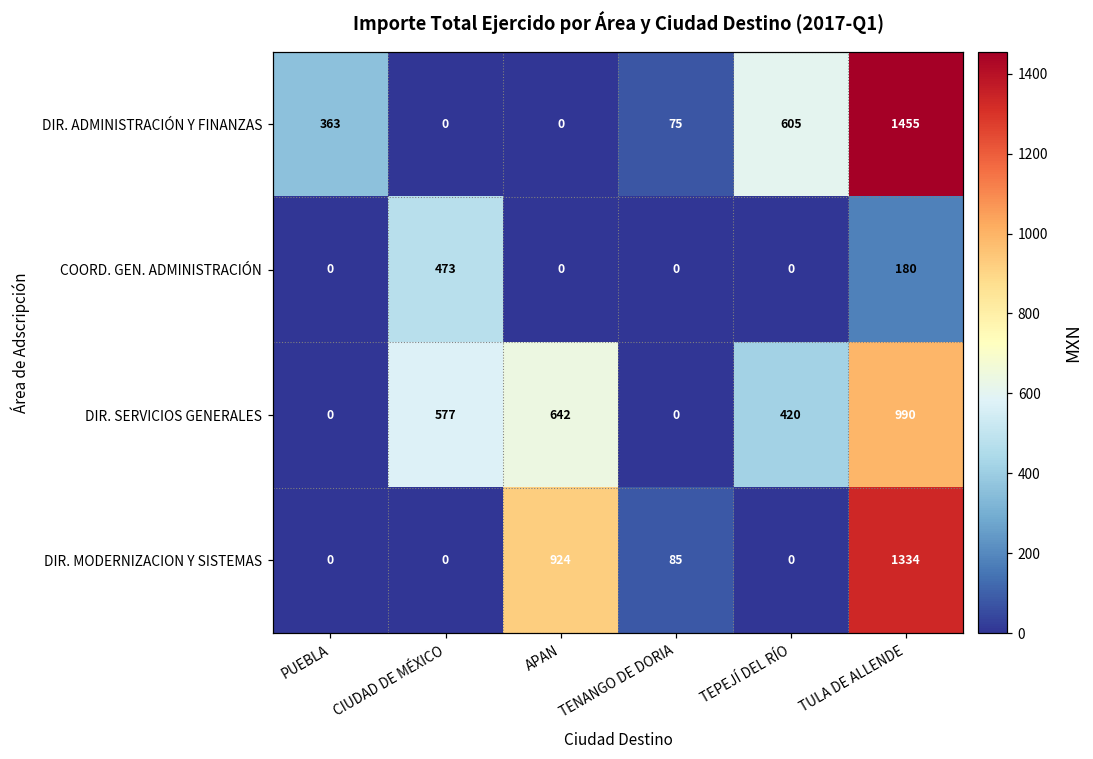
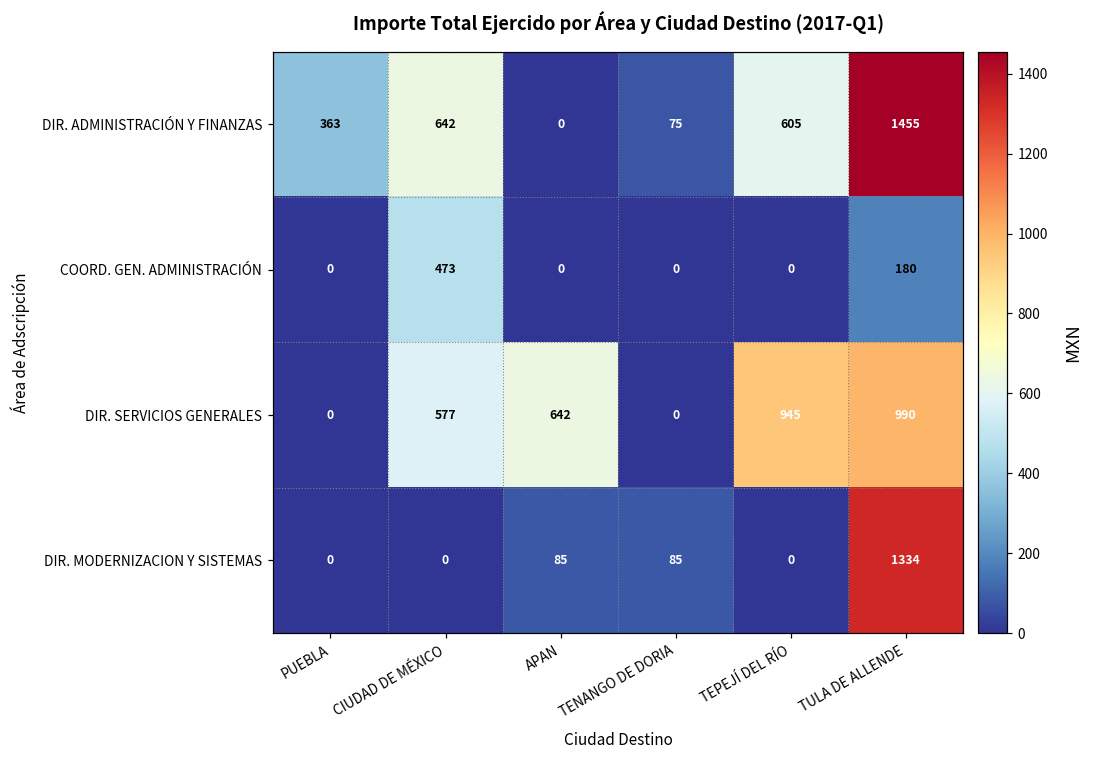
  {
    "DIR. ADMINISTRACIÓN Y FINANZAS": {
      "PUEBLA": 363,
-     "CIUDAD DE MÉXICO": 0,
+     "CIUDAD DE MÉXICO": 642,
      "APAN": 0,
      "TENANGO DE DORIA": 75,
      "TEPEJÍ DEL RÍO": 605,
      "TULA DE ALLENDE": 1455
    },
    "COORD. GEN. ADMINISTRACIÓN": {
      "PUEBLA": 0,
      "CIUDAD DE MÉXICO": 473,
      "APAN": 0,
      "TENANGO DE DORIA": 0,
      "TEPEJÍ DEL RÍO": 0,
      "TULA DE ALLENDE": 180
    },
    "DIR. SERVICIOS GENERALES": {
      "PUEBLA": 0,
      "CIUDAD DE MÉXICO": 577,
      "APAN": 642,
      "TENANGO DE DORIA": 0,
-     "TEPEJÍ DEL RÍO": 420,
+     "TEPEJÍ DEL RÍO": 945,
      "TULA DE ALLENDE": 990
    },
    "DIR. MODERNIZACION Y SISTEMAS": {
      "PUEBLA": 0,
      "CIUDAD DE MÉXICO": 0,
-     "APAN": 924,
+     "APAN": 85,
      "TENANGO DE DORIA": 85,
      "TEPEJÍ DEL RÍO": 0,
      "TULA DE ALLENDE": 1334
    }
  }
